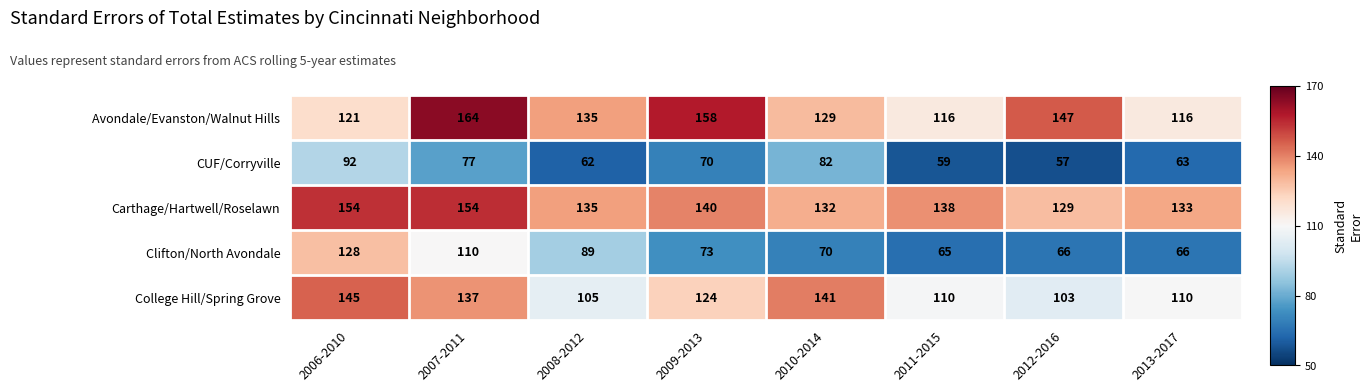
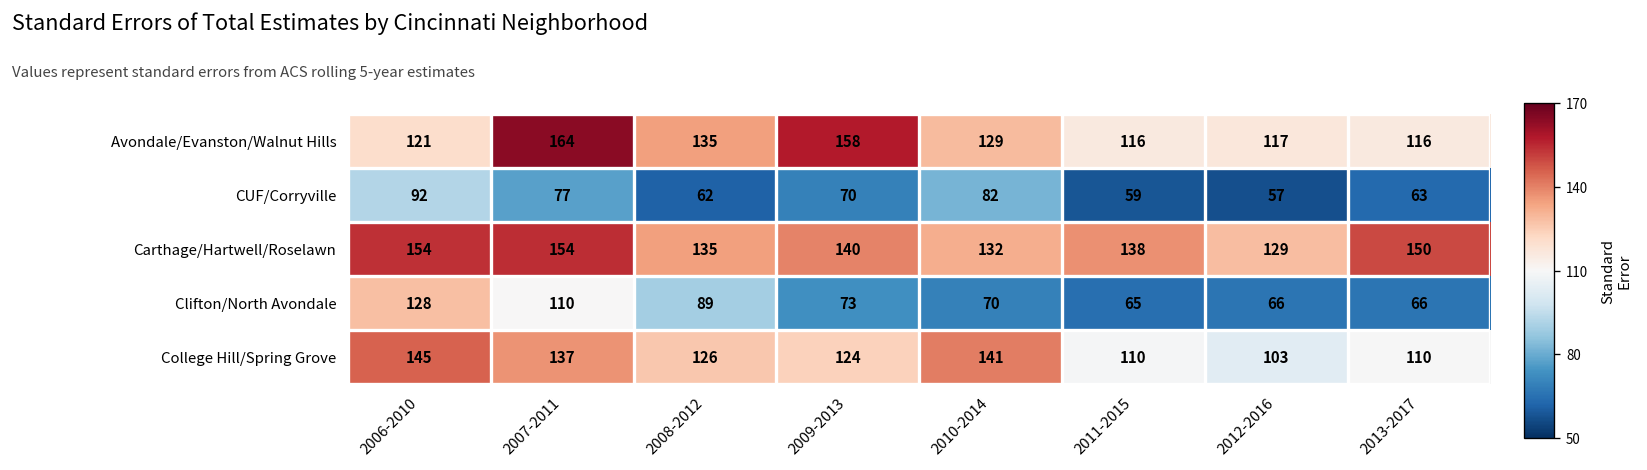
  {
    "Avondale/Evanston/Walnut Hills": {
      "2006-2010": 121,
      "2007-2011": 164,
      "2008-2012": 135,
      "2009-2013": 158,
      "2010-2014": 129,
      "2011-2015": 116,
-     "2012-2016": 147,
+     "2012-2016": 117,
      "2013-2017": 116
    },
    "CUF/Corryville": {
      "2006-2010": 92,
      "2007-2011": 77,
      "2008-2012": 62,
      "2009-2013": 70,
      "2010-2014": 82,
      "2011-2015": 59,
      "2012-2016": 57,
      "2013-2017": 63
    },
    "Carthage/Hartwell/Roselawn": {
      "2006-2010": 154,
      "2007-2011": 154,
      "2008-2012": 135,
      "2009-2013": 140,
      "2010-2014": 132,
      "2011-2015": 138,
      "2012-2016": 129,
-     "2013-2017": 133
+     "2013-2017": 150
    },
    "Clifton/North Avondale": {
      "2006-2010": 128,
      "2007-2011": 110,
      "2008-2012": 89,
      "2009-2013": 73,
      "2010-2014": 70,
      "2011-2015": 65,
      "2012-2016": 66,
      "2013-2017": 66
    },
    "College Hill/Spring Grove": {
      "2006-2010": 145,
      "2007-2011": 137,
-     "2008-2012": 105,
+     "2008-2012": 126,
      "2009-2013": 124,
      "2010-2014": 141,
      "2011-2015": 110,
      "2012-2016": 103,
      "2013-2017": 110
    }
  }
